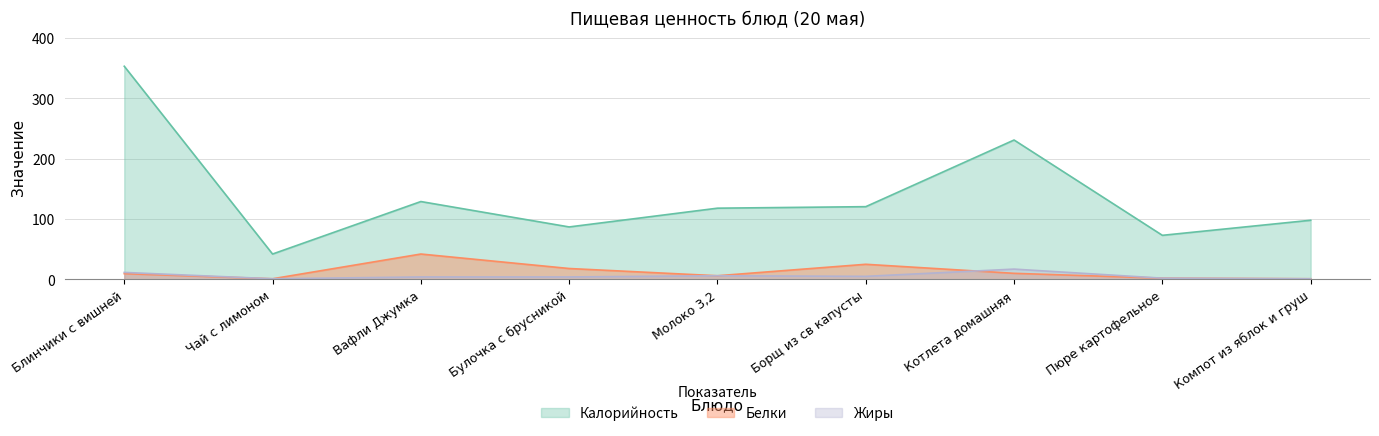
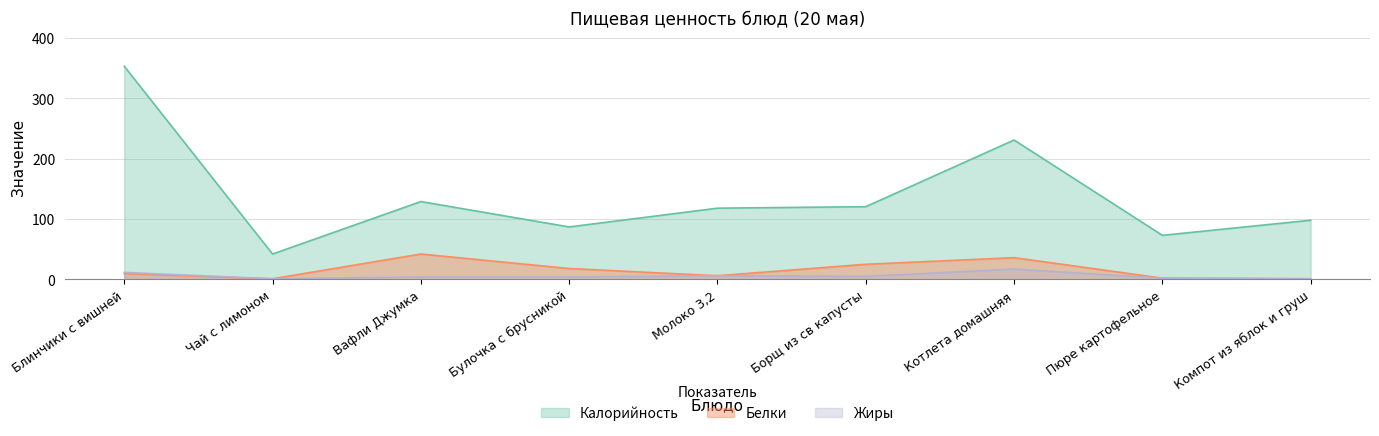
  {
    "Белки": {
      "Вафли Джумка": 40,
      "Булочка с брусникой": 20,
      "Борщ из св капусты": 30,
-     "Котлета домашняя": 10
+     "Котлета домашняя": 40
    }
  }
